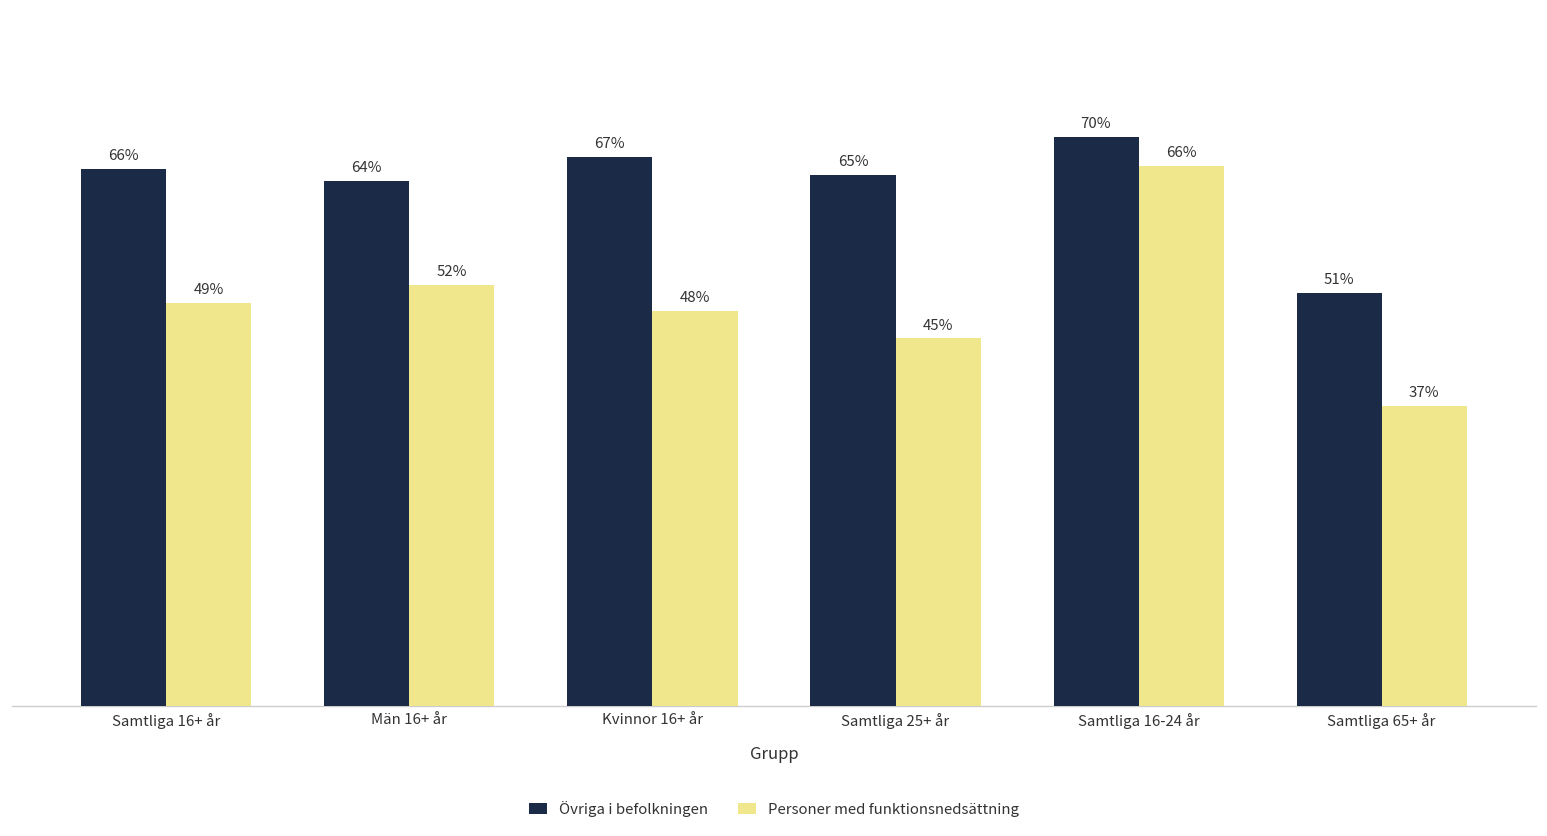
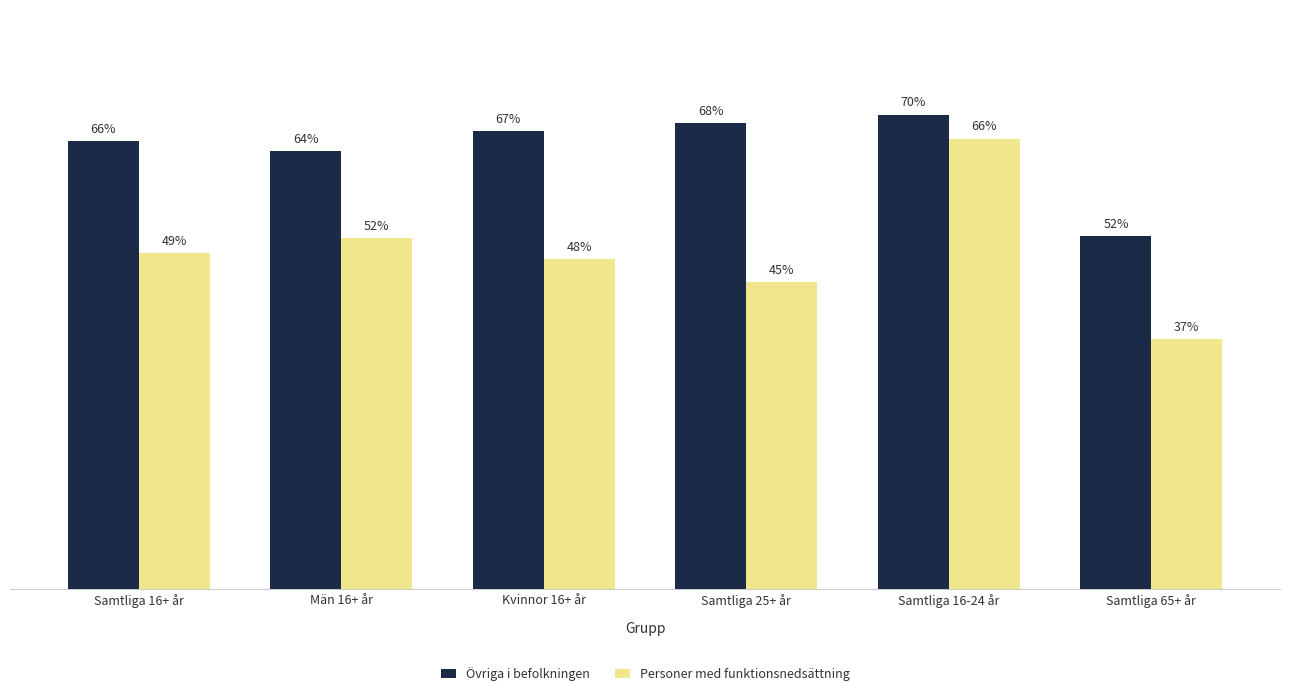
  {
    "Övriga i befolkningen": {
      "Samtliga 16+ år": "66%",
      "Män 16+ år": "64%",
      "Kvinnor 16+ år": "67%",
-     "Samtliga 25+ år": "65%",
+     "Samtliga 25+ år": "68%",
      "Samtliga 16-24 år": "70%",
-     "Samtliga 65+ år": "51%"
+     "Samtliga 65+ år": "52%"
    },
    "Personer med funktionsnedsättning": {
      "Samtliga 16+ år": "49%",
      "Män 16+ år": "52%",
      "Kvinnor 16+ år": "48%",
      "Samtliga 25+ år": "45%",
      "Samtliga 16-24 år": "66%",
      "Samtliga 65+ år": "37%"
    }
  }
